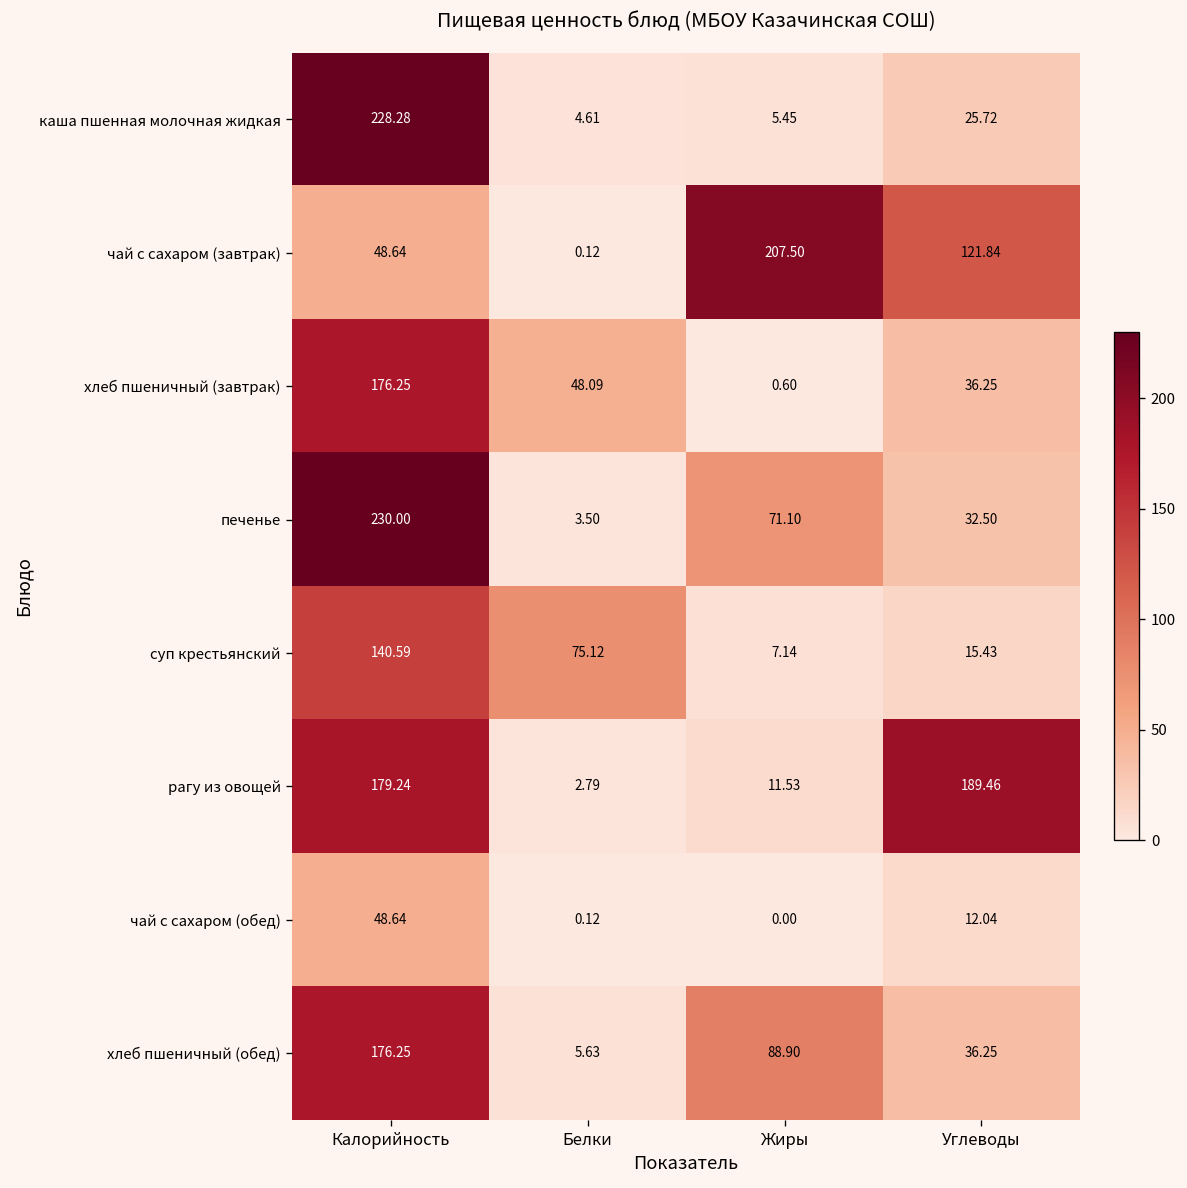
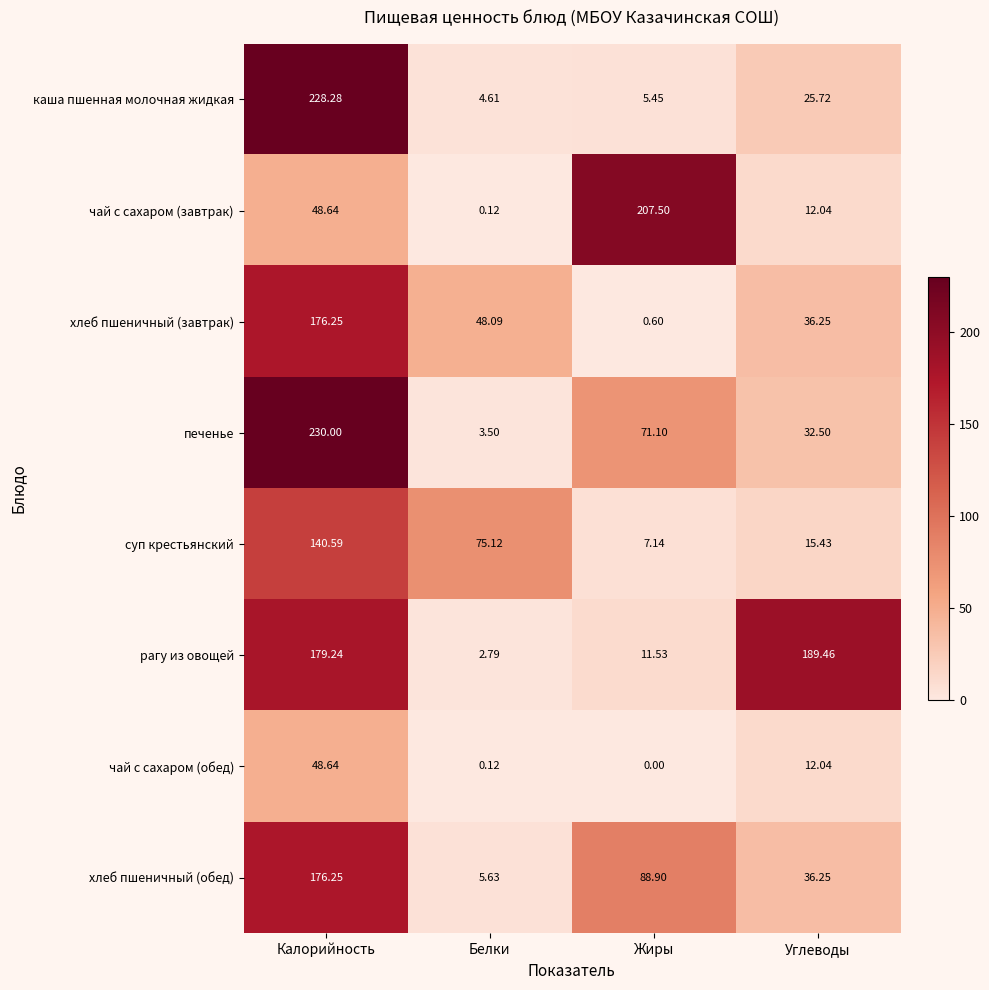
  {
    "каша пшенная молочная жидкая": {
      "Калорийность": 228.28,
      "Белки": 4.61,
      "Жиры": 5.45,
      "Углеводы": 25.72
    },
    "чай с сахаром (завтрак)": {
      "Калорийность": 48.64,
      "Белки": 0.12,
      "Жиры": 207.50,
-     "Углеводы": 121.84
+     "Углеводы": 12.04
    },
    "хлеб пшеничный (завтрак)": {
      "Калорийность": 176.25,
      "Белки": 48.09,
      "Жиры": 0.60,
      "Углеводы": 36.25
    },
    "печенье": {
      "Калорийность": 230.00,
      "Белки": 3.50,
      "Жиры": 71.10,
      "Углеводы": 32.50
    },
    "суп крестьянский": {
      "Калорийность": 140.59,
      "Белки": 75.12,
      "Жиры": 7.14,
      "Углеводы": 15.43
    },
    "рагу из овощей": {
      "Калорийность": 179.24,
      "Белки": 2.79,
      "Жиры": 11.53,
      "Углеводы": 189.46
    },
    "чай с сахаром (обед)": {
      "Калорийность": 48.64,
      "Белки": 0.12,
      "Жиры": 0.00,
      "Углеводы": 12.04
    },
    "хлеб пшеничный (обед)": {
      "Калорийность": 176.25,
      "Белки": 5.63,
      "Жиры": 88.90,
      "Углеводы": 36.25
    }
  }
